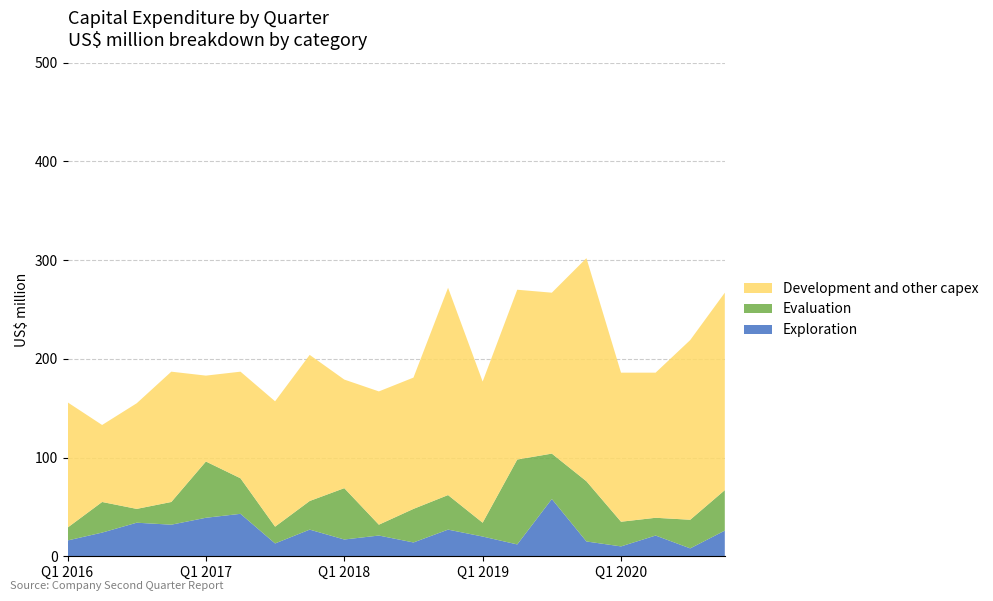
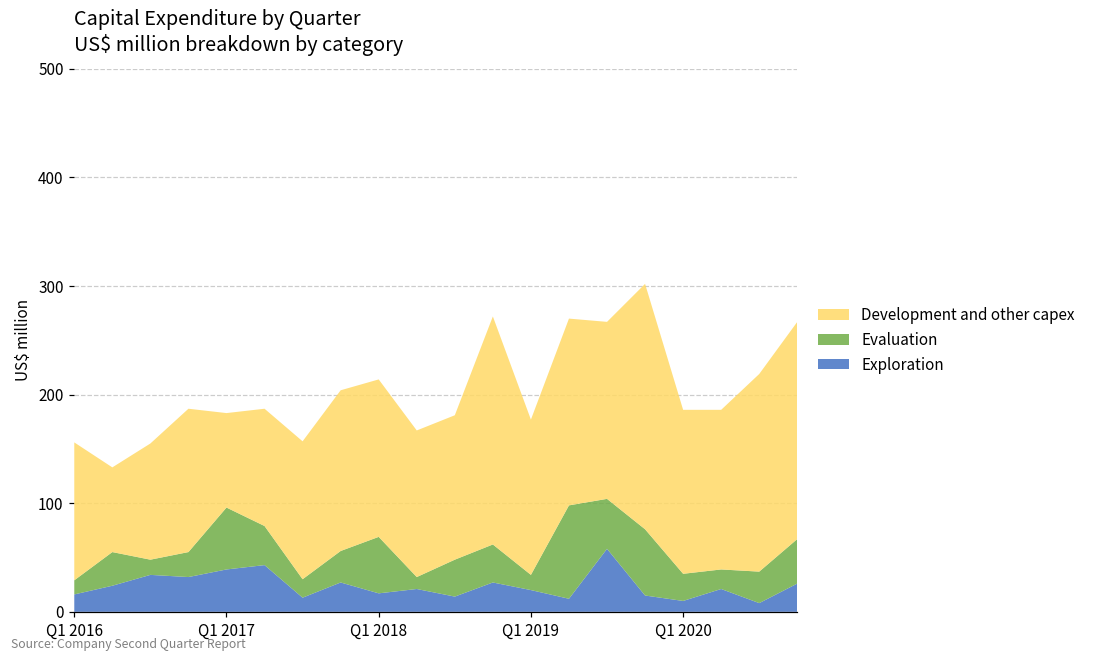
  {
    "Exploration": {
      "Q1 2016": 20,
      "Q1 2017": 40,
      "Q1 2018": 20,
      "Q1 2019": 20,
      "Q1 2020": 10
    },
    "Evaluation": {
      "Q1 2016": 10,
      "Q1 2017": 60,
      "Q1 2018": 50,
      "Q1 2019": 10,
      "Q1 2020": 30
    },
    "Development and other capex": {
      "Q1 2016": 130,
      "Q1 2017": 90,
-     "Q1 2018": 110,
+     "Q1 2018": 150,
      "Q1 2019": 140,
      "Q1 2020": 150
    }
  }
